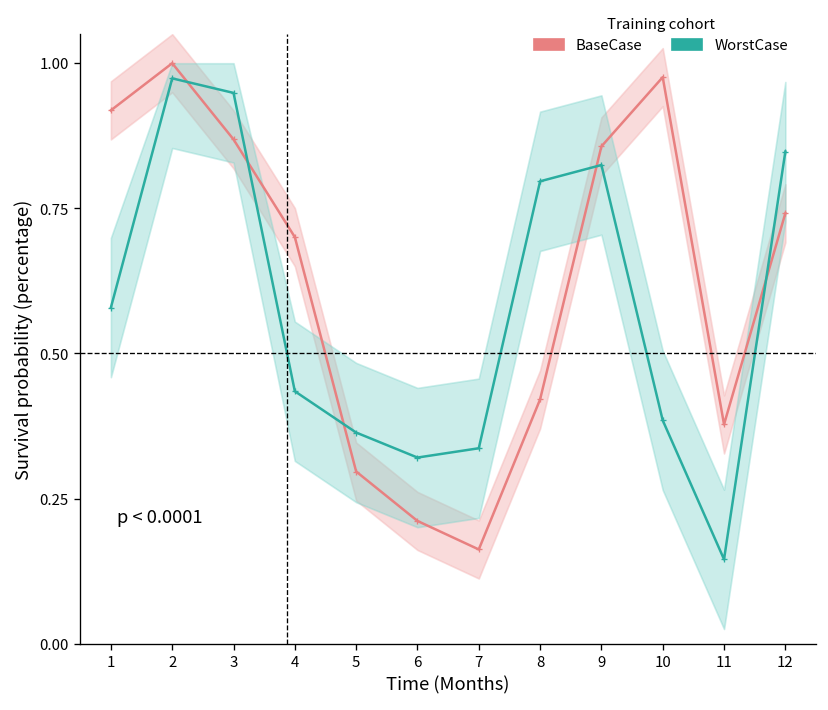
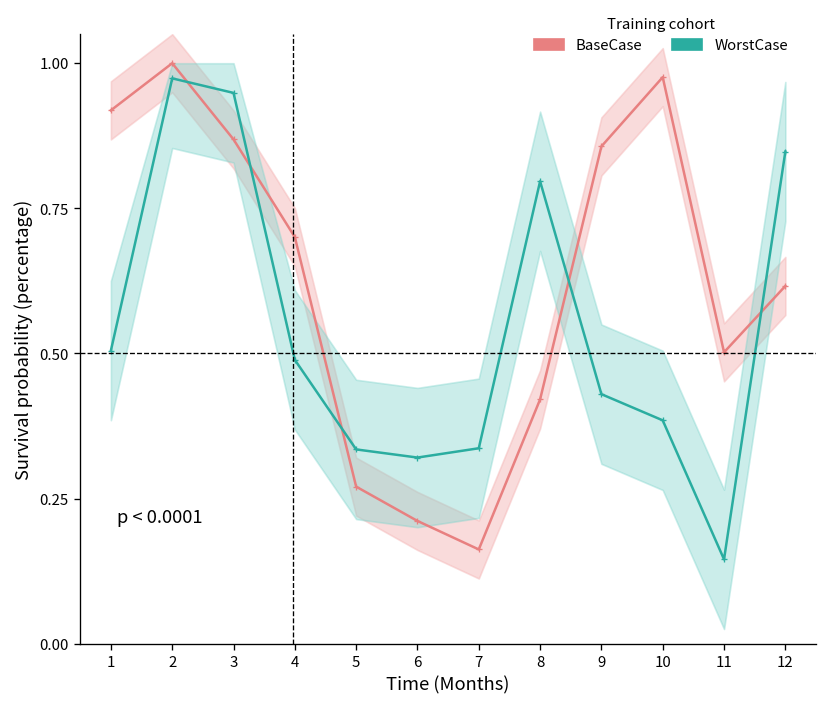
  {
    "BaseCase": {
      "1": 0.92,
      "3": 0.87,
      "4": 0.70,
-     "5": 0.30,
+     "5": 0.27,
      "6": 0.21,
      "7": 0.16,
      "8": 0.42,
      "9": 0.86,
      "10": 0.98,
-     "11": 0.38,
-     "12": 0.74
+     "11": 0.50,
+     "12": 0.62
    },
    "WorstCase": {
-     "1": 0.58,
+     "1": 0.51,
      "2": 0.97,
      "3": 0.95,
-     "4": 0.43,
-     "5": 0.36,
+     "4": 0.49,
+     "5": 0.33,
      "6": 0.32,
      "7": 0.34,
      "8": 0.80,
-     "9": 0.82,
+     "9": 0.43,
      "10": 0.38,
      "11": 0.15,
      "12": 0.85
    }
  }
